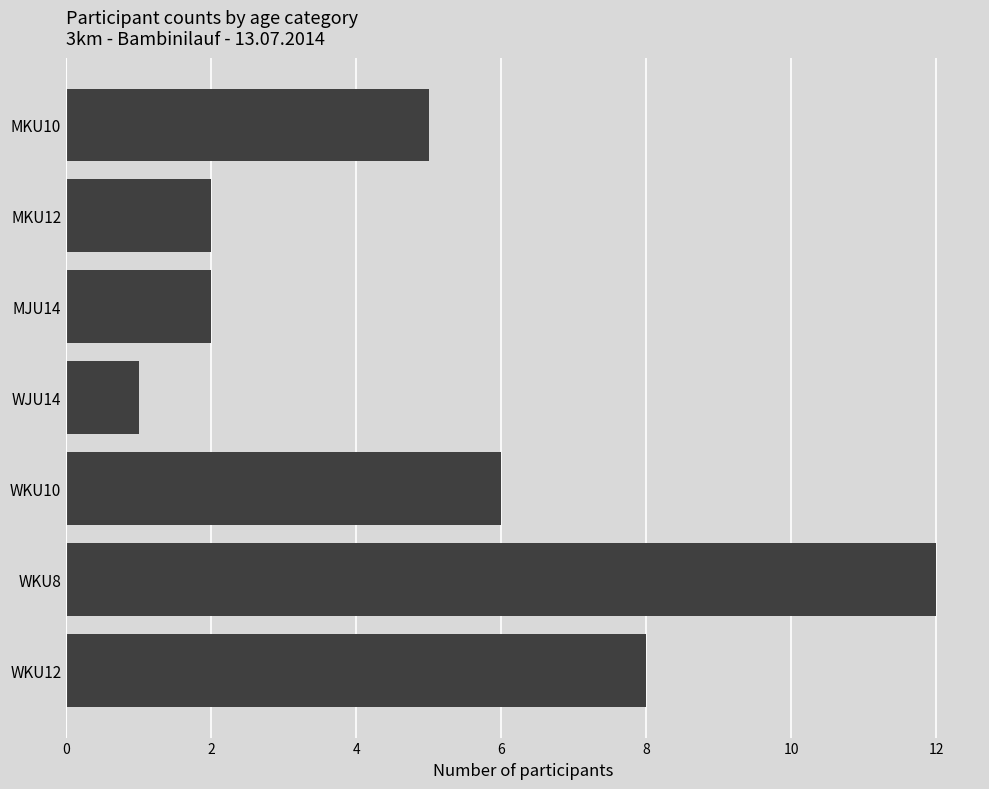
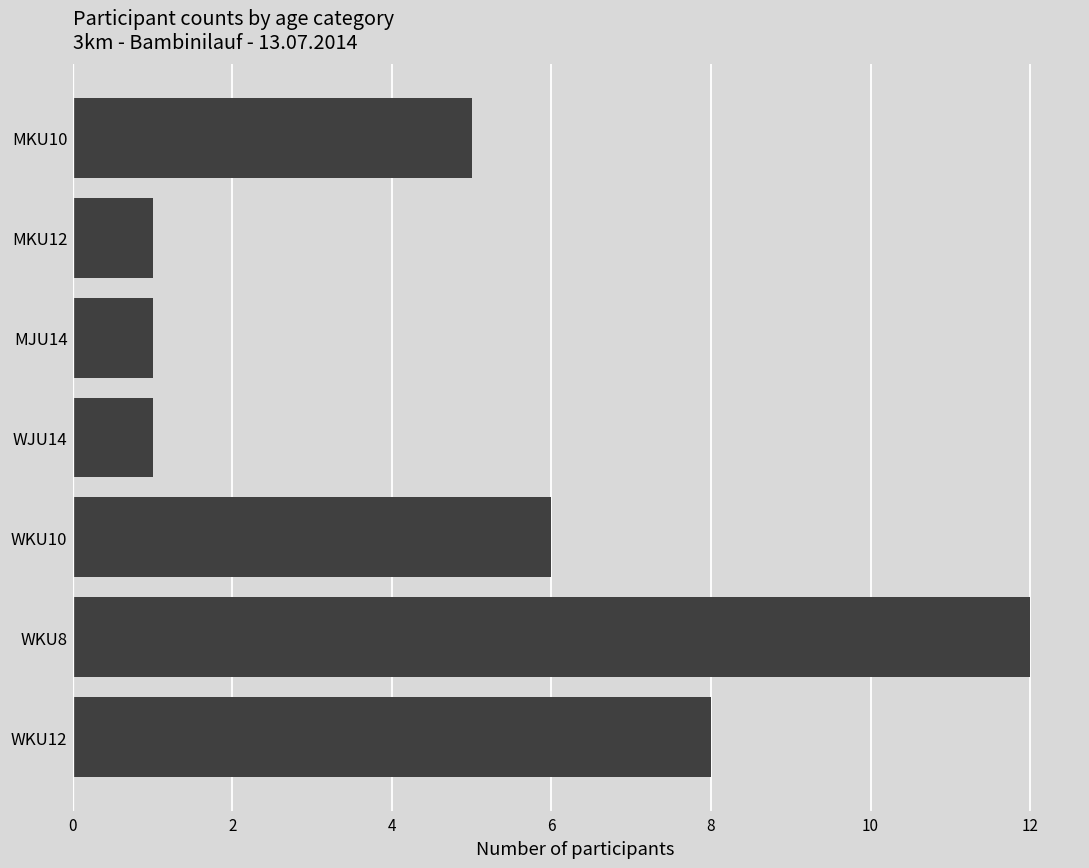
  {
    "MKU10": 5,
-   "MKU12": 2,
-   "MJU14": 2,
+   "MKU12": 1,
+   "MJU14": 1,
    "WJU14": 1,
    "WKU10": 6,
    "WKU8": 12,
    "WKU12": 8
  }
